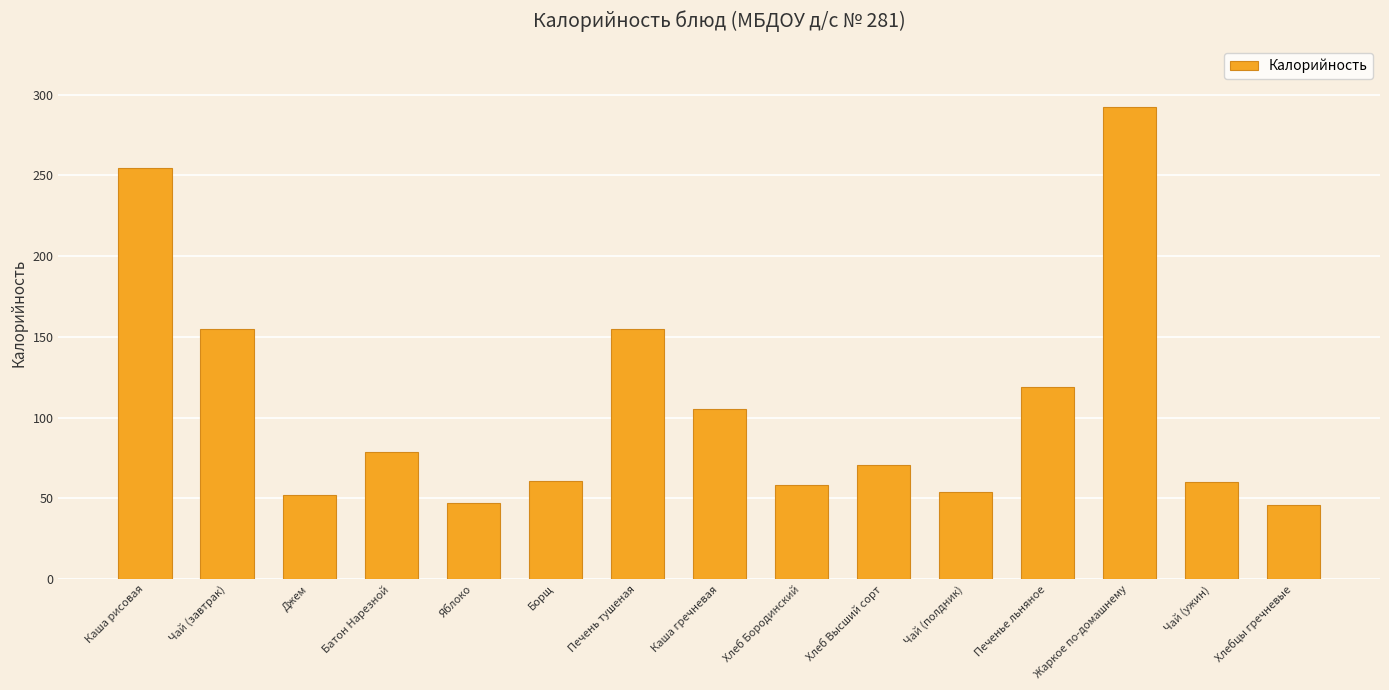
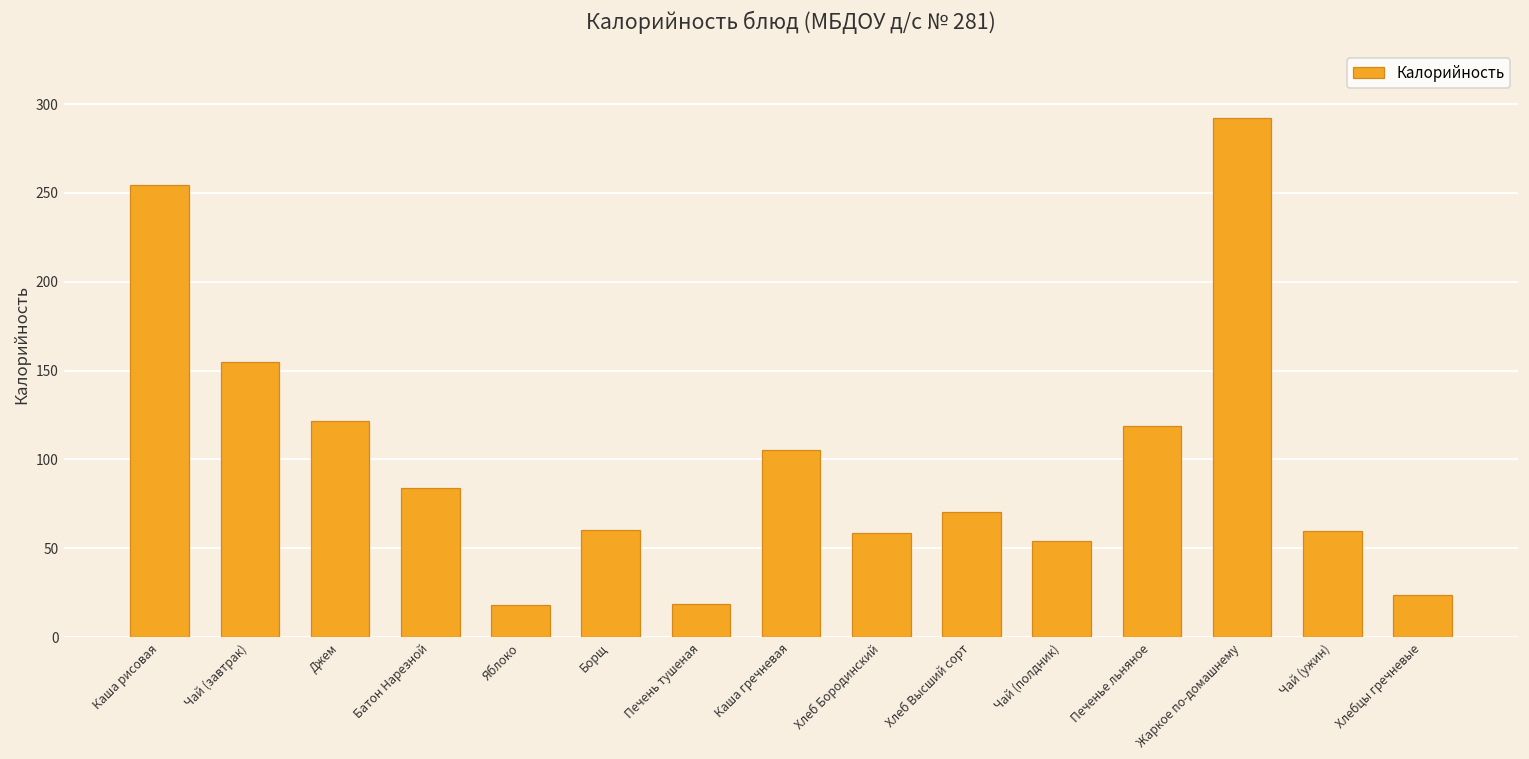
  {
    "Каша рисовая": 254,
    "Чай (завтрак)": 155,
-   "Джем": 52,
-   "Батон Нарезной": 79,
-   "Яблоко": 47,
+   "Джем": 122,
+   "Батон Нарезной": 84,
+   "Яблоко": 18,
    "Борщ": 61,
-   "Печень тушеная": 155,
+   "Печень тушеная": 19,
    "Каша гречневая": 106,
    "Хлеб Бородинский": 59,
    "Хлеб Высший сорт": 71,
    "Чай (полдник)": 54,
    "Печенье льняное": 119,
    "Жаркое по-домашнему": 292,
    "Чай (ужин)": 60,
-   "Хлебцы гречневые": 46
+   "Хлебцы гречневые": 24
  }
